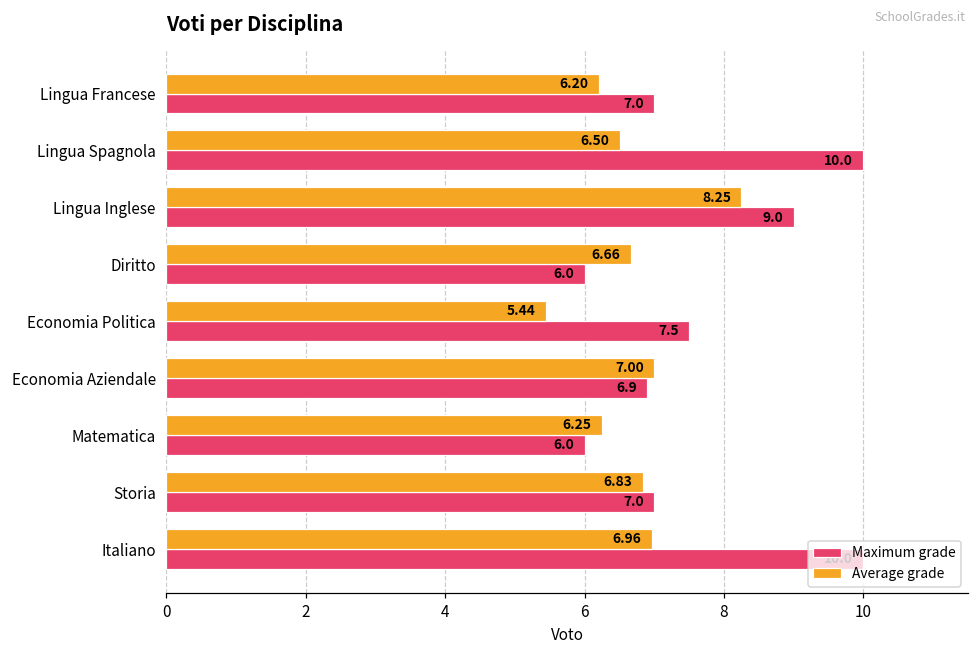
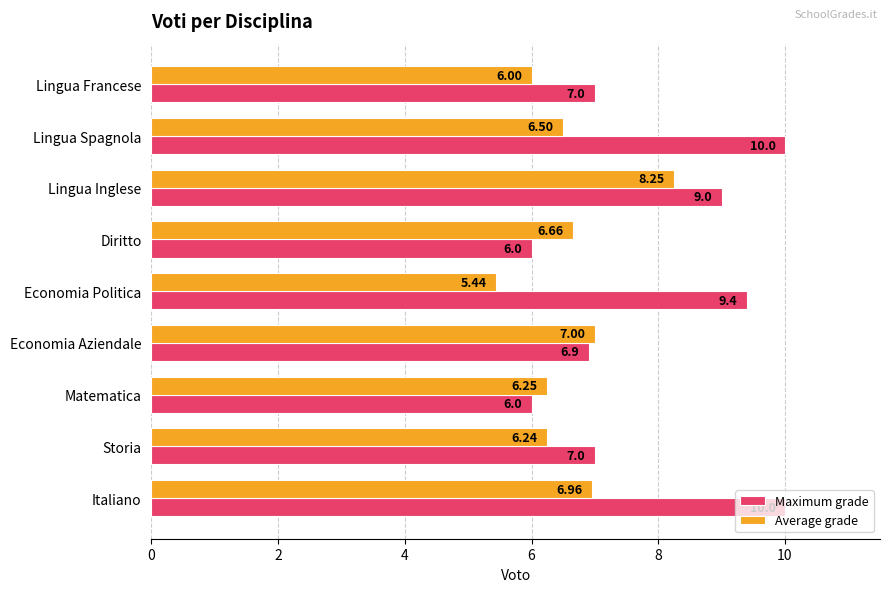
  {
    "Maximum grade": {
      "Lingua Francese": 7.0,
      "Lingua Spagnola": 10.0,
      "Lingua Inglese": 9.0,
      "Diritto": 6.0,
-     "Economia Politica": 7.5,
+     "Economia Politica": 9.4,
      "Economia Aziendale": 6.9,
      "Matematica": 6.0,
      "Storia": 7.0
    },
    "Average grade": {
-     "Lingua Francese": 6.20,
+     "Lingua Francese": 6.00,
      "Lingua Spagnola": 6.50,
      "Lingua Inglese": 8.25,
      "Diritto": 6.66,
      "Economia Politica": 5.44,
      "Economia Aziendale": 7.00,
      "Matematica": 6.25,
-     "Storia": 6.83,
+     "Storia": 6.24,
      "Italiano": 6.96
    }
  }
